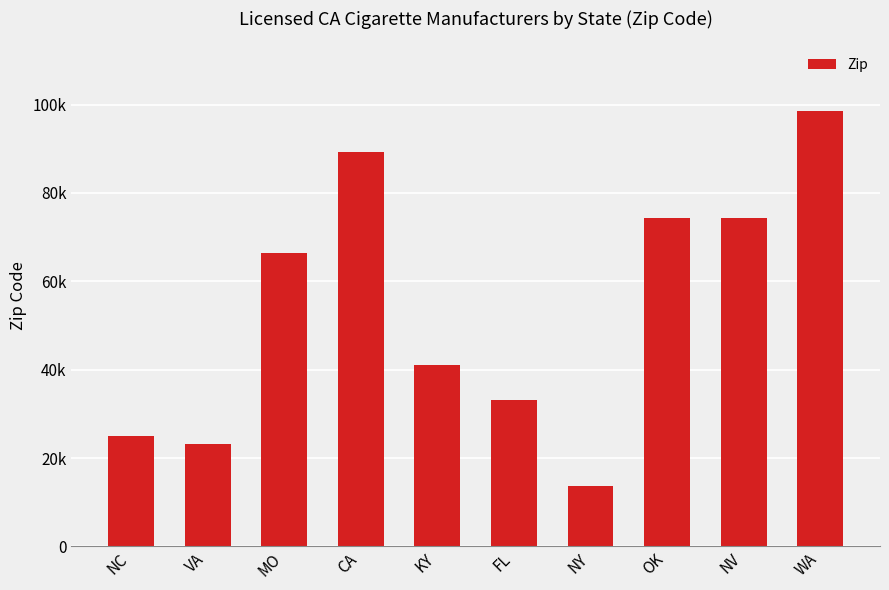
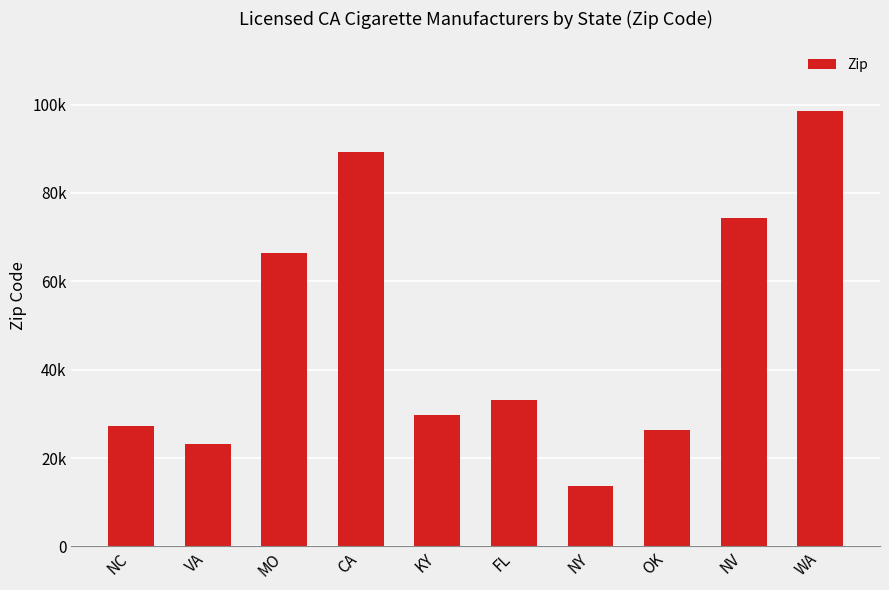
  {
-   "NC": 25000,
+   "NC": 27000,
    "VA": 23000,
    "MO": 66000,
    "CA": 89000,
-   "KY": 41000,
+   "KY": 30000,
    "FL": 33000,
    "NY": 14000,
-   "OK": 74000,
+   "OK": 26000,
    "NV": 74000,
    "WA": 99000
  }
